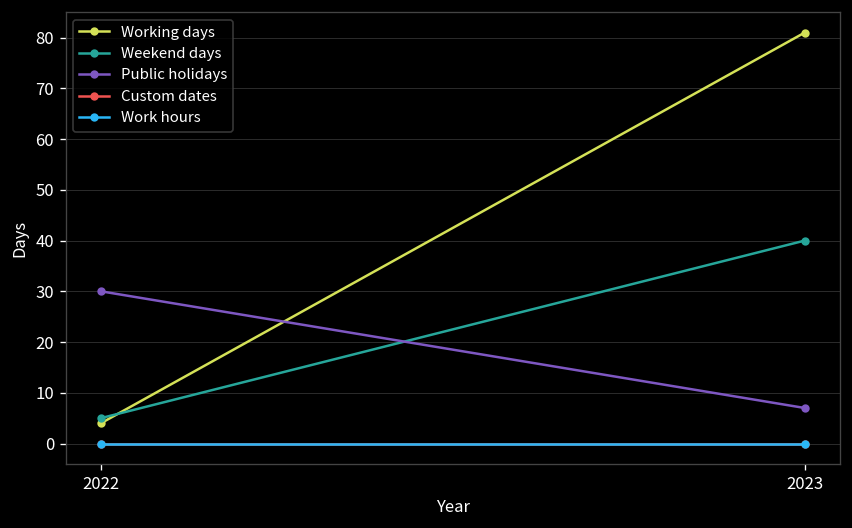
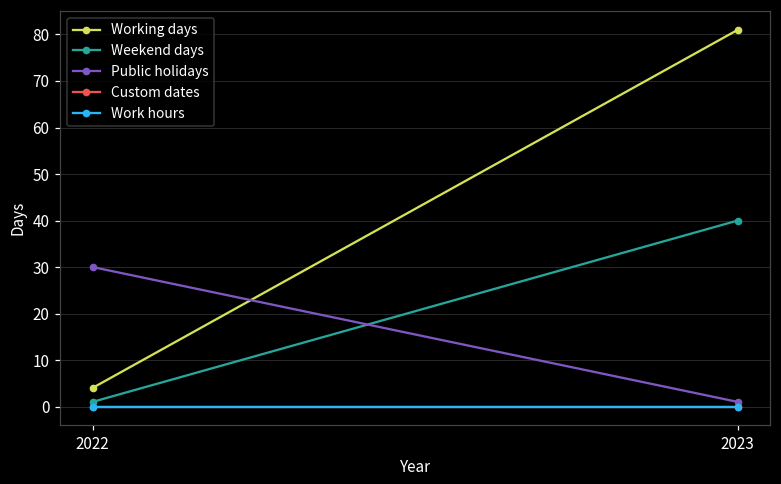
  {
    "Working days": {
      "2022": 4,
      "2023": 81
    },
    "Weekend days": {
-     "2022": 5,
+     "2022": 1,
      "2023": 40
    },
    "Public holidays": {
      "2022": 30,
-     "2023": 7
+     "2023": 1
    },
    "Work hours": {
      "2022": 0,
      "2023": 0
    }
  }
